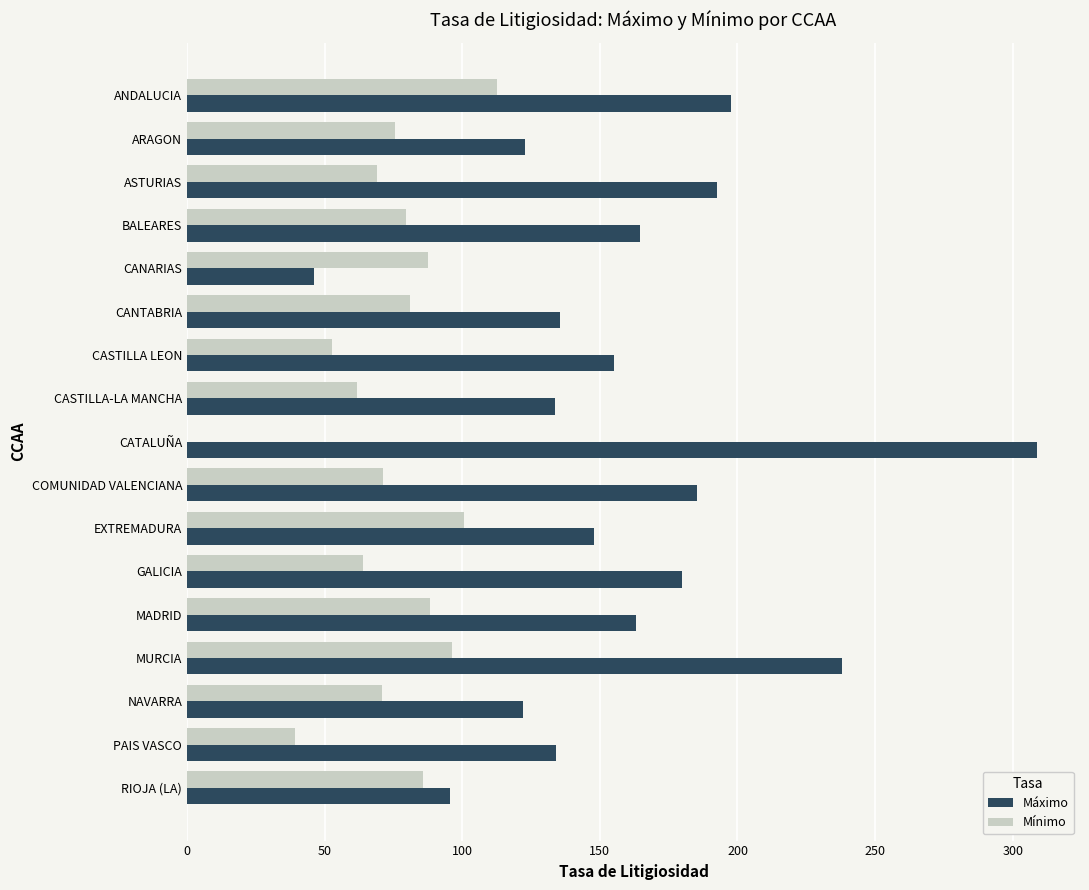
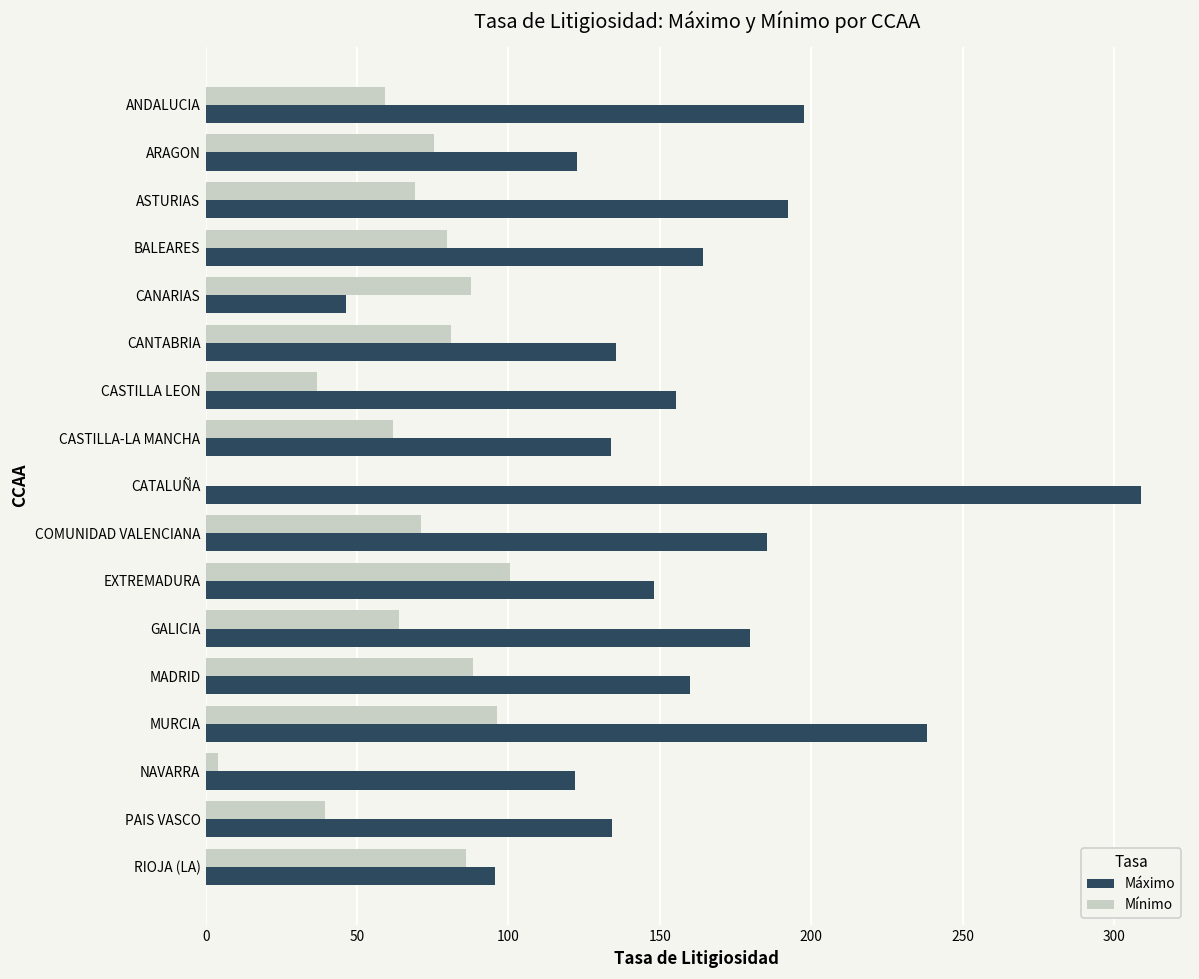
  {
    "Máximo": {
      "ANDALUCIA": 198,
      "ARAGON": 123,
      "ASTURIAS": 192,
      "BALEARES": 164,
      "CANARIAS": 46,
      "CANTABRIA": 136,
      "CASTILLA LEON": 155,
      "CASTILLA-LA MANCHA": 134,
      "CATALUÑA": 309,
      "COMUNIDAD VALENCIANA": 185,
      "EXTREMADURA": 148,
      "GALICIA": 180,
-     "MADRID": 163,
+     "MADRID": 160,
      "MURCIA": 238,
      "NAVARRA": 122,
      "PAIS VASCO": 134,
      "RIOJA (LA)": 96
    },
    "Mínimo": {
-     "ANDALUCIA": 113,
+     "ANDALUCIA": 59,
      "ARAGON": 75,
      "ASTURIAS": 69,
      "BALEARES": 80,
      "CANARIAS": 88,
      "CANTABRIA": 81,
-     "CASTILLA LEON": 53,
+     "CASTILLA LEON": 37,
      "CASTILLA-LA MANCHA": 62,
      "COMUNIDAD VALENCIANA": 71,
      "EXTREMADURA": 101,
      "GALICIA": 64,
      "MADRID": 88,
      "MURCIA": 96,
-     "NAVARRA": 71,
+     "NAVARRA": 4,
      "PAIS VASCO": 39,
      "RIOJA (LA)": 86
    }
  }
